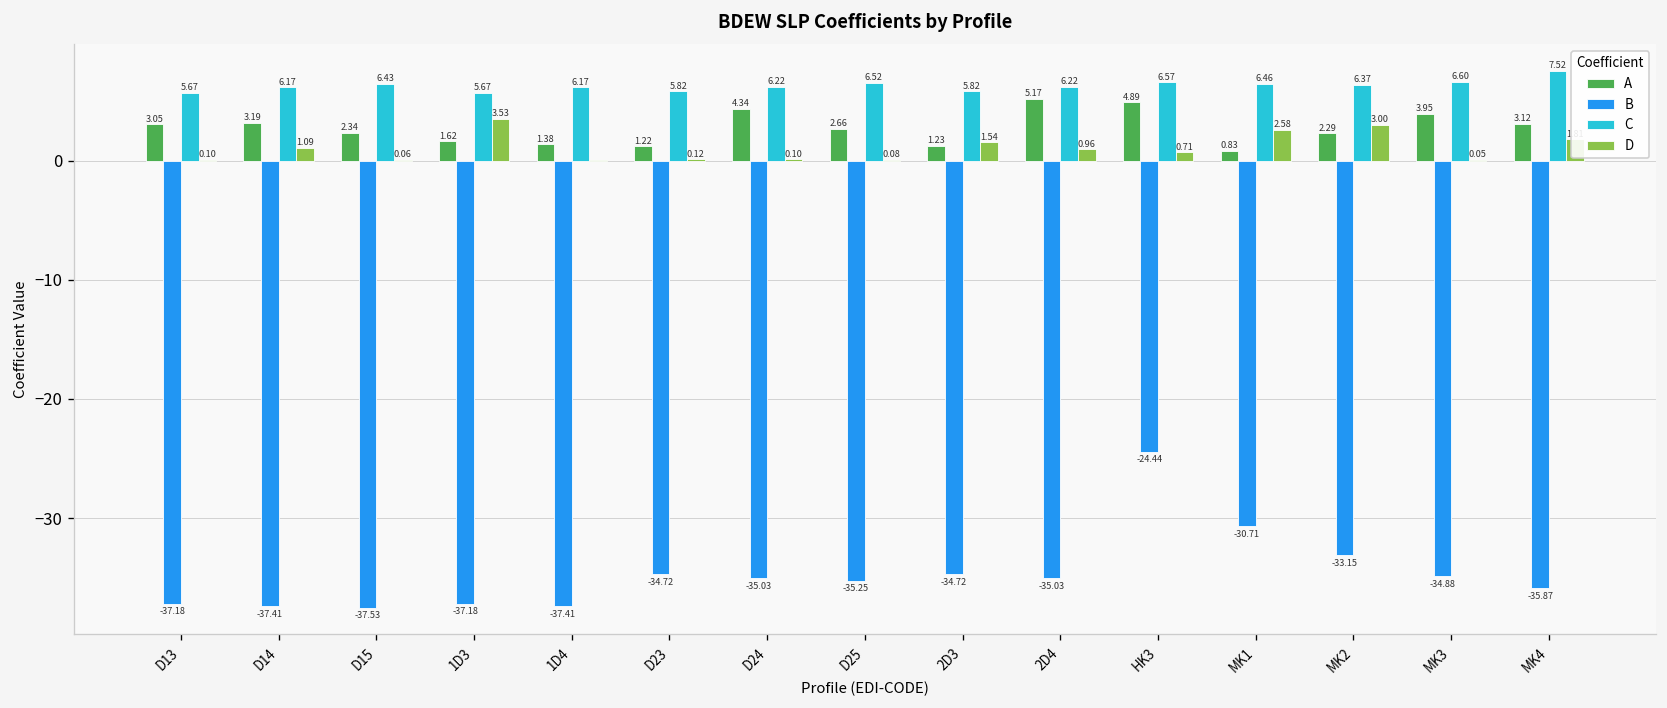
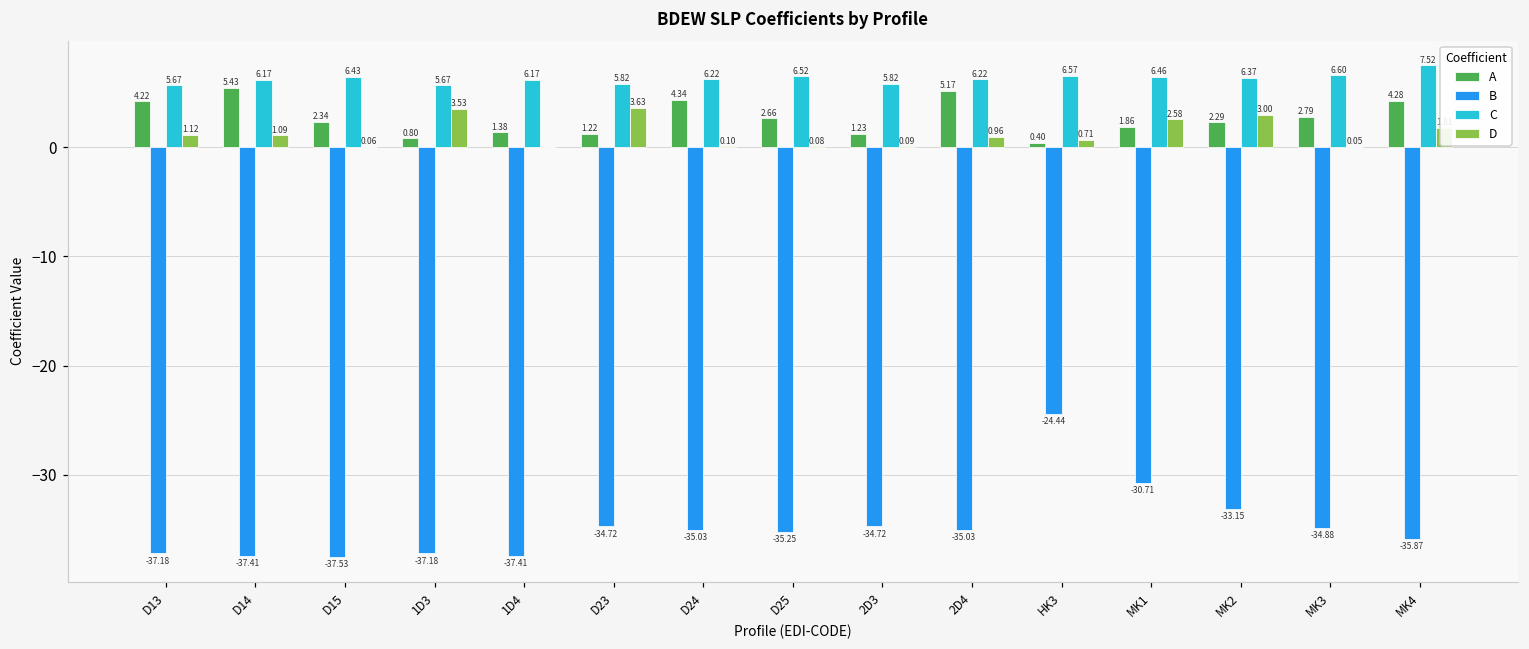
  {
    "A": {
-     "D13": 3.05,
-     "D14": 3.19,
+     "D13": 4.22,
+     "D14": 5.43,
      "D15": 2.34,
-     "1D3": 1.62,
+     "1D3": 0.80,
      "1D4": 1.38,
      "D23": 1.22,
      "D24": 4.34,
      "D25": 2.66,
      "2D3": 1.23,
      "2D4": 5.17,
-     "HK3": 4.89,
-     "MK1": 0.83,
+     "HK3": 0.40,
+     "MK1": 1.86,
      "MK2": 2.29,
-     "MK3": 3.95,
-     "MK4": 3.12
+     "MK3": 2.79,
+     "MK4": 4.28
    },
    "D": {
-     "D13": 0.10,
+     "D13": 1.12,
      "D14": 1.09,
      "D15": 0.06,
      "1D3": 3.53,
-     "D23": 0.12,
+     "D23": 3.63,
      "D24": 0.10,
      "D25": 0.08,
-     "2D3": 1.54,
+     "2D3": 0.09,
      "2D4": 0.96,
      "HK3": 0.71,
      "MK1": 2.58,
      "MK2": 3.00,
      "MK3": 0.05
    }
  }
